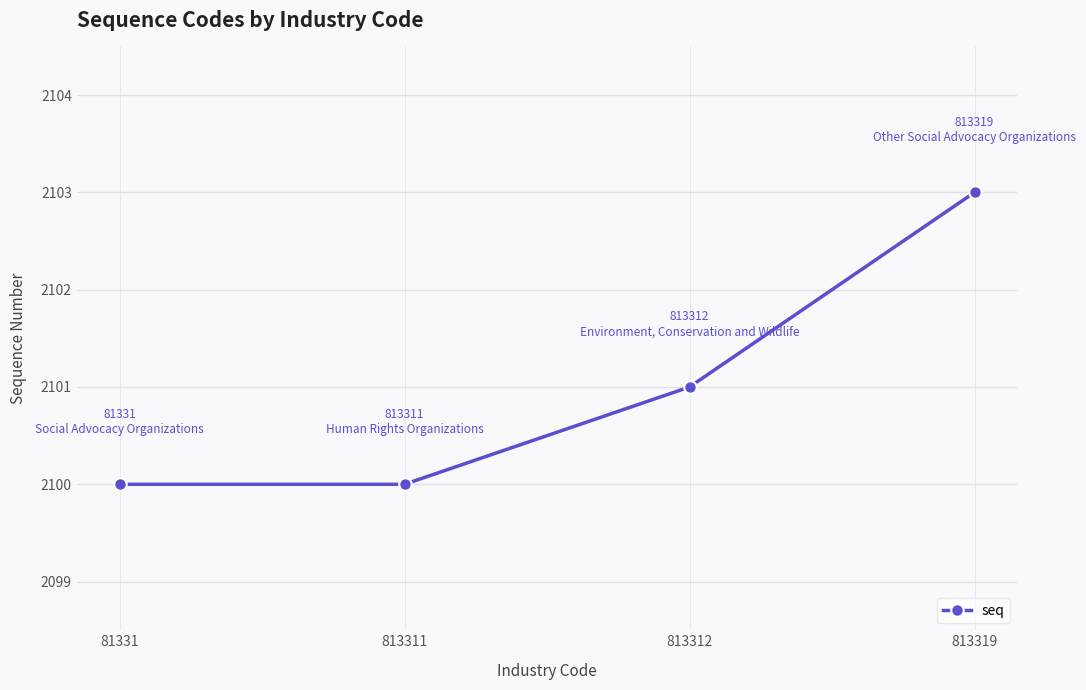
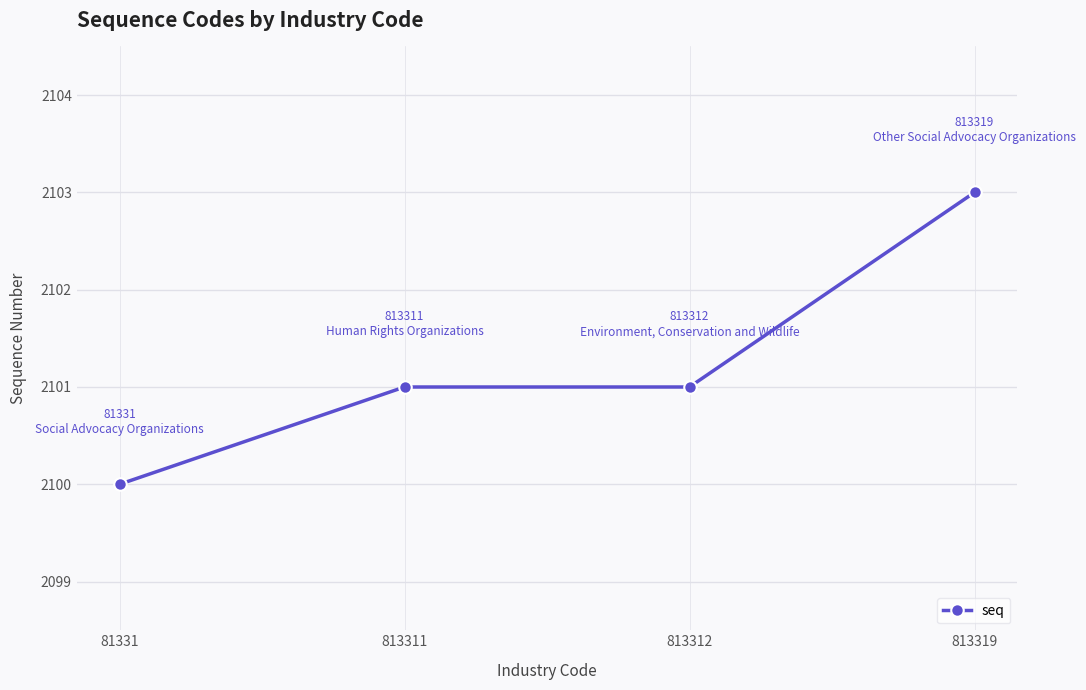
  {
    "81331": 2100,
-   "813311": 2100,
+   "813311": 2101,
    "813312": 2101,
    "813319": 2103
  }
